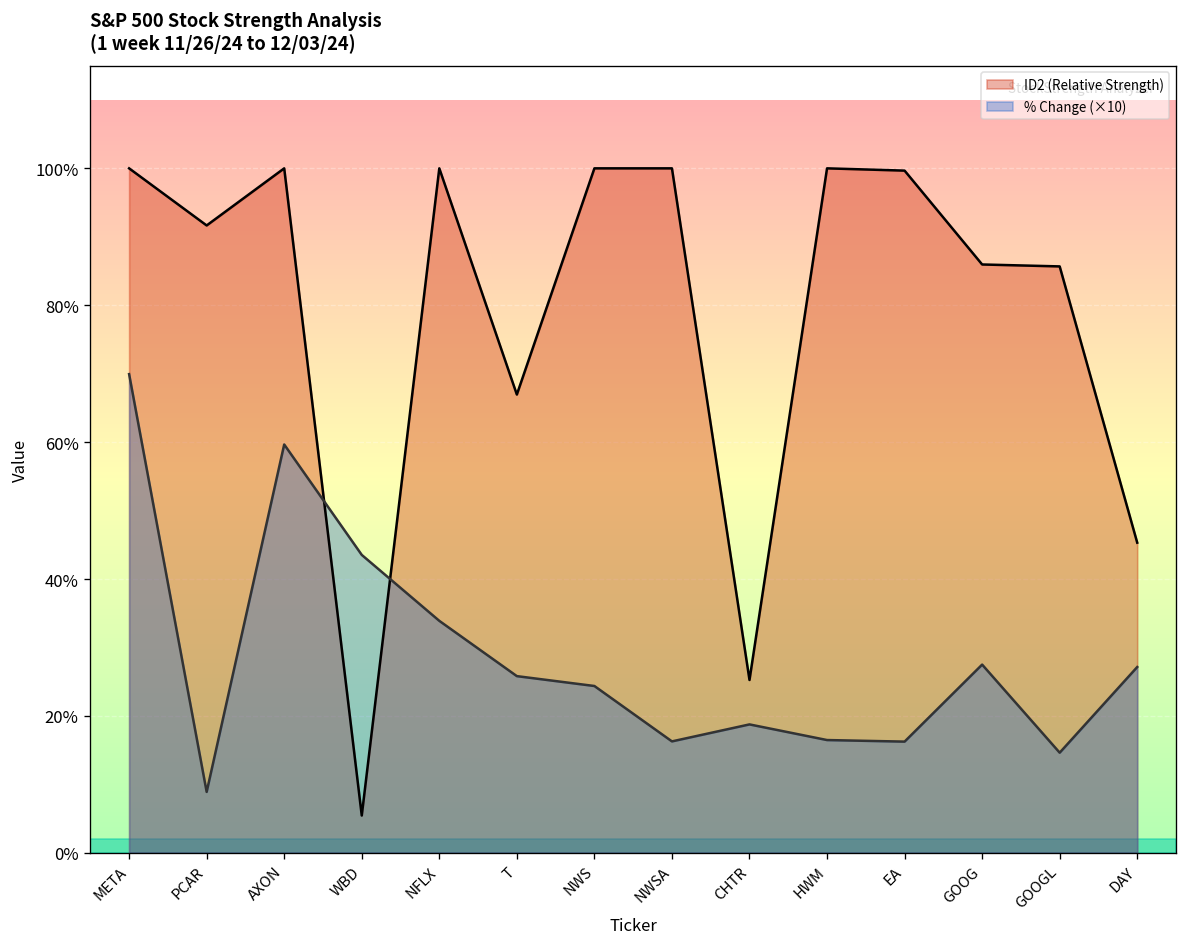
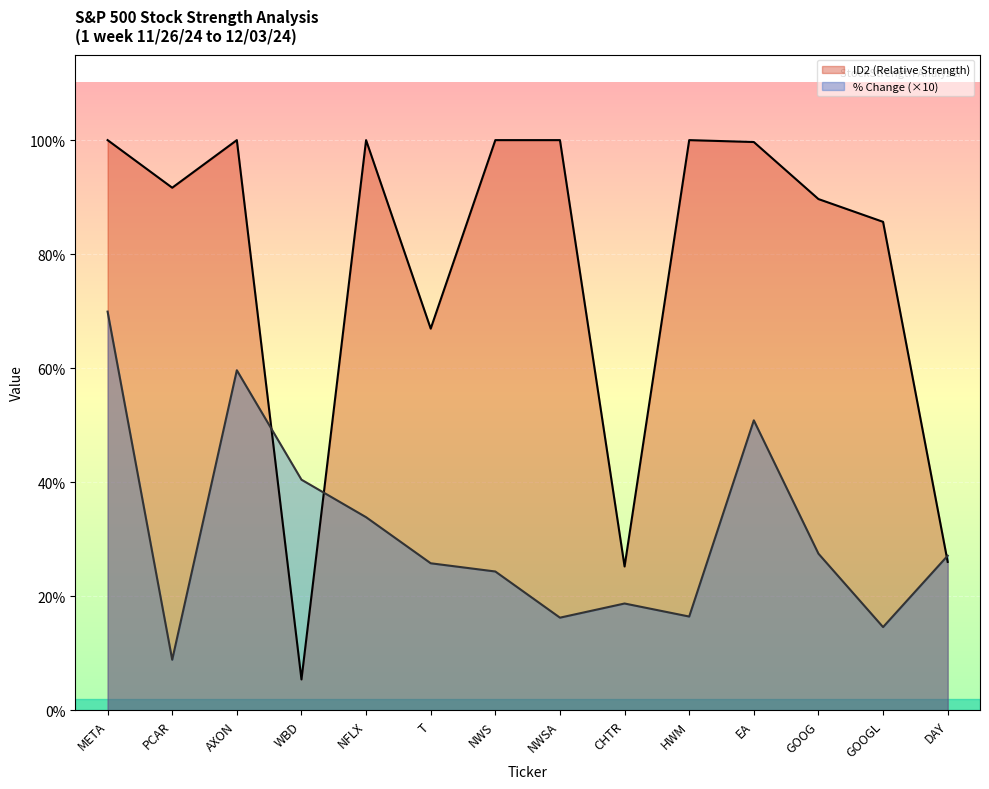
  {
    "ID2 (Relative Strength)": {
      "META": "100%",
      "PCAR": "92%",
      "AXON": "100%",
      "WBD": "5%",
      "NFLX": "100%",
      "T": "67%",
      "NWS": "100%",
      "NWSA": "100%",
      "CHTR": "25%",
      "HWM": "100%",
      "EA": "100%",
-     "GOOG": "86%",
+     "GOOG": "90%",
      "GOOGL": "86%",
-     "DAY": "45%"
+     "DAY": "26%"
    },
    "% Change (×10)": {
      "META": "70%",
      "PCAR": "9%",
      "AXON": "60%",
-     "WBD": "44%",
+     "WBD": "40%",
      "NFLX": "34%",
      "T": "26%",
      "NWS": "24%",
      "NWSA": "16%",
      "CHTR": "19%",
      "HWM": "16%",
-     "EA": "16%",
+     "EA": "51%",
      "GOOG": "27%",
      "GOOGL": "15%",
      "DAY": "27%"
    }
  }
